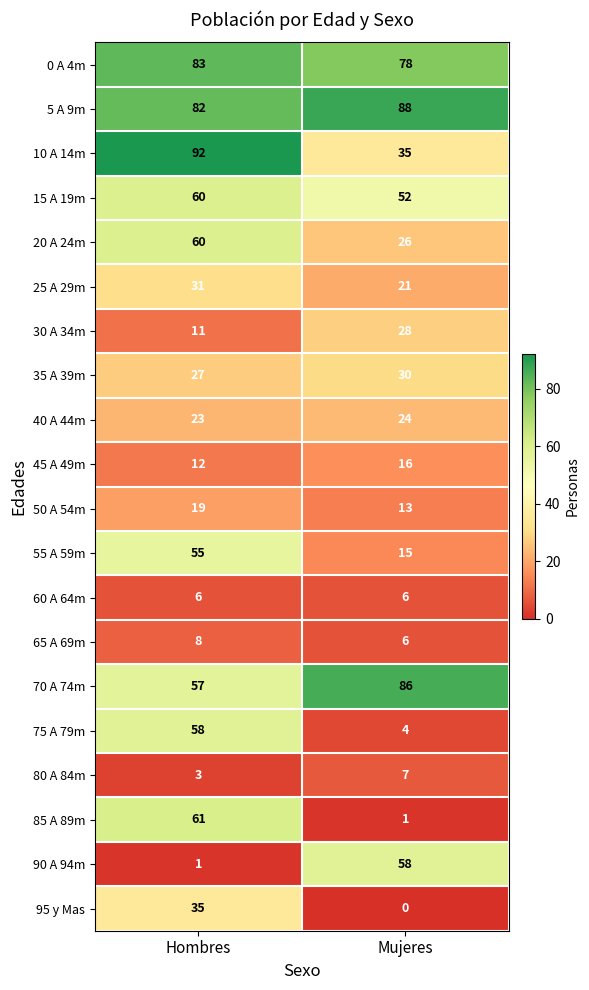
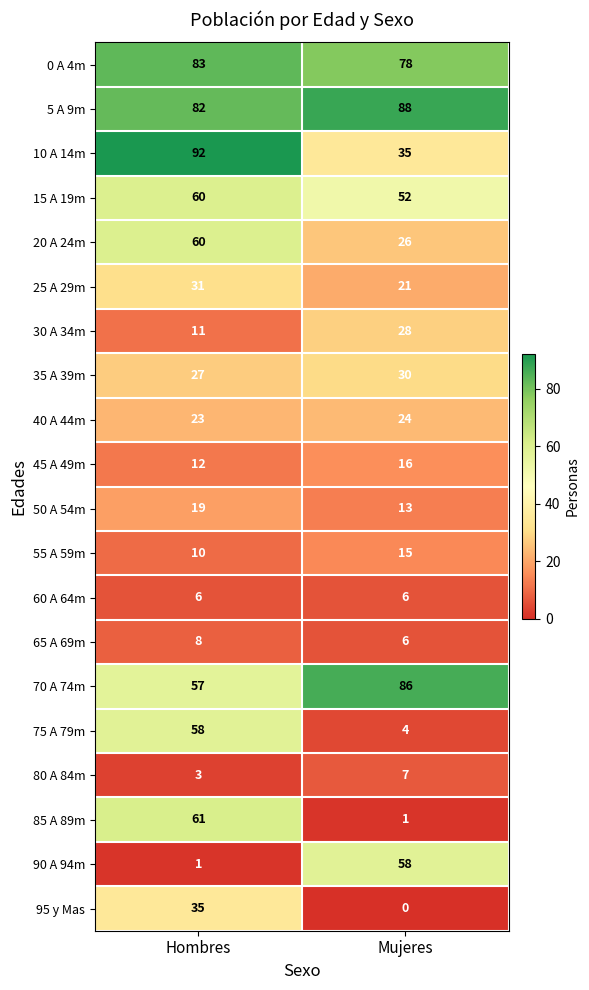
  {
    "0 A 4m": {
      "Hombres": 83,
      "Mujeres": 78
    },
    "5 A 9m": {
      "Hombres": 82,
      "Mujeres": 88
    },
    "10 A 14m": {
      "Hombres": 92,
      "Mujeres": 35
    },
    "15 A 19m": {
      "Hombres": 60,
      "Mujeres": 52
    },
    "20 A 24m": {
      "Hombres": 60,
      "Mujeres": 26
    },
    "25 A 29m": {
      "Hombres": 31,
      "Mujeres": 21
    },
    "30 A 34m": {
      "Hombres": 11,
      "Mujeres": 28
    },
    "35 A 39m": {
      "Hombres": 27,
      "Mujeres": 30
    },
    "40 A 44m": {
      "Hombres": 23,
      "Mujeres": 24
    },
    "45 A 49m": {
      "Hombres": 12,
      "Mujeres": 16
    },
    "50 A 54m": {
      "Hombres": 19,
      "Mujeres": 13
    },
    "55 A 59m": {
-     "Hombres": 55,
+     "Hombres": 10,
      "Mujeres": 15
    },
    "60 A 64m": {
      "Hombres": 6,
      "Mujeres": 6
    },
    "65 A 69m": {
      "Hombres": 8,
      "Mujeres": 6
    },
    "70 A 74m": {
      "Hombres": 57,
      "Mujeres": 86
    },
    "75 A 79m": {
      "Hombres": 58,
      "Mujeres": 4
    },
    "80 A 84m": {
      "Hombres": 3,
      "Mujeres": 7
    },
    "85 A 89m": {
      "Hombres": 61,
      "Mujeres": 1
    },
    "90 A 94m": {
      "Hombres": 1,
      "Mujeres": 58
    },
    "95 y Mas": {
      "Hombres": 35,
      "Mujeres": 0
    }
  }
